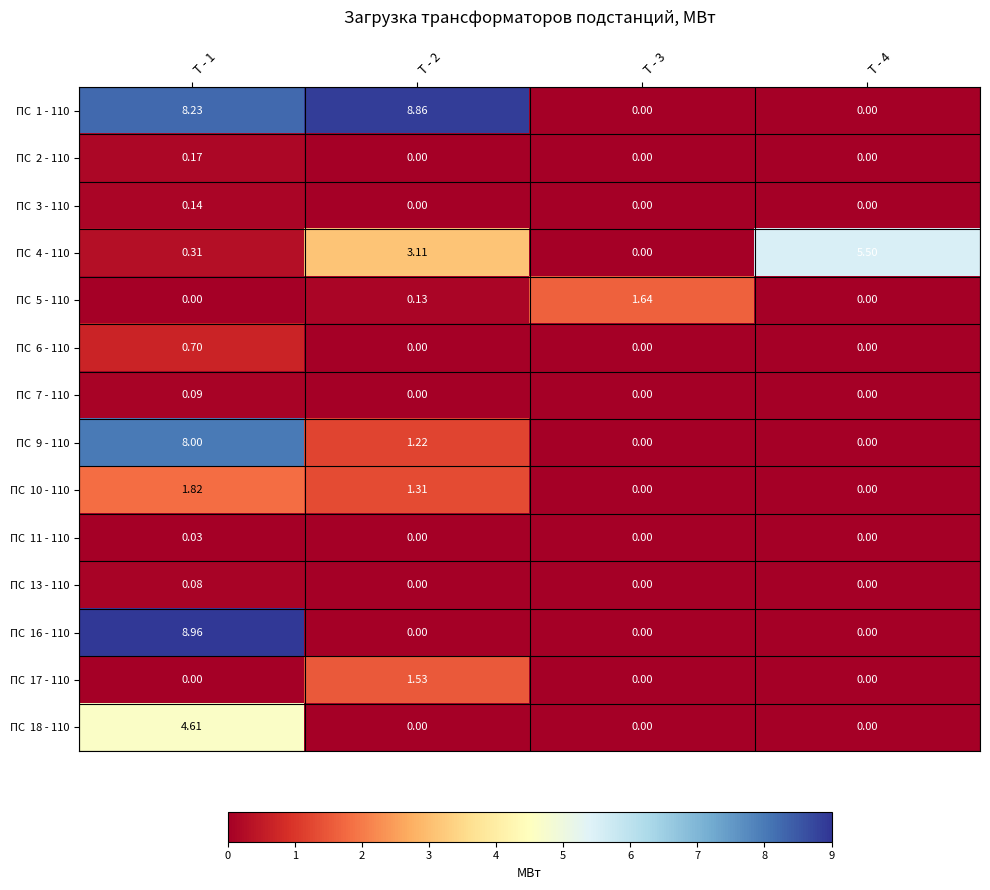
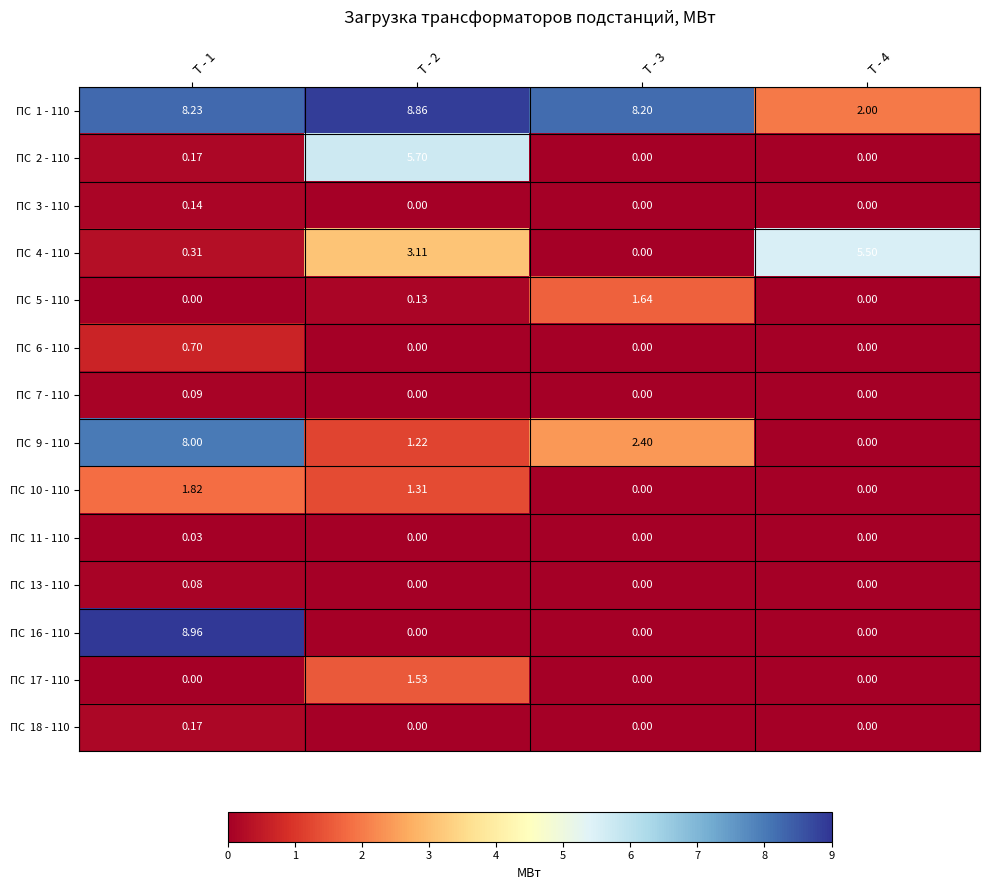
  {
    "ПС 1 - 110": {
      "Т - 1": 8.23,
      "Т - 2": 8.86,
-     "Т - 3": 0.00,
-     "Т - 4": 0.00
+     "Т - 3": 8.20,
+     "Т - 4": 2.00
    },
    "ПС 2 - 110": {
      "Т - 1": 0.17,
-     "Т - 2": 0.00,
+     "Т - 2": 5.70,
      "Т - 3": 0.00,
      "Т - 4": 0.00
    },
    "ПС 3 - 110": {
      "Т - 1": 0.14,
      "Т - 2": 0.00,
      "Т - 3": 0.00,
      "Т - 4": 0.00
    },
    "ПС 4 - 110": {
      "Т - 1": 0.31,
      "Т - 2": 3.11,
      "Т - 3": 0.00
    },
    "ПС 5 - 110": {
      "Т - 1": 0.00,
      "Т - 2": 0.13,
      "Т - 3": 1.64,
      "Т - 4": 0.00
    },
    "ПС 6 - 110": {
      "Т - 1": 0.70,
      "Т - 2": 0.00,
      "Т - 3": 0.00,
      "Т - 4": 0.00
    },
    "ПС 7 - 110": {
      "Т - 1": 0.09,
      "Т - 2": 0.00,
      "Т - 3": 0.00,
      "Т - 4": 0.00
    },
    "ПС 9 - 110": {
      "Т - 1": 8.00,
      "Т - 2": 1.22,
-     "Т - 3": 0.00,
+     "Т - 3": 2.40,
      "Т - 4": 0.00
    },
    "ПС 10 - 110": {
      "Т - 1": 1.82,
      "Т - 2": 1.31,
      "Т - 3": 0.00,
      "Т - 4": 0.00
    },
    "ПС 11 - 110": {
      "Т - 1": 0.03,
      "Т - 2": 0.00,
      "Т - 3": 0.00,
      "Т - 4": 0.00
    },
    "ПС 13 - 110": {
      "Т - 1": 0.08,
      "Т - 2": 0.00,
      "Т - 3": 0.00,
      "Т - 4": 0.00
    },
    "ПС 16 - 110": {
      "Т - 1": 8.96,
      "Т - 2": 0.00,
      "Т - 3": 0.00,
      "Т - 4": 0.00
    },
    "ПС 17 - 110": {
      "Т - 1": 0.00,
      "Т - 2": 1.53,
      "Т - 3": 0.00,
      "Т - 4": 0.00
    },
    "ПС 18 - 110": {
-     "Т - 1": 4.61,
+     "Т - 1": 0.17,
      "Т - 2": 0.00,
      "Т - 3": 0.00,
      "Т - 4": 0.00
    }
  }
